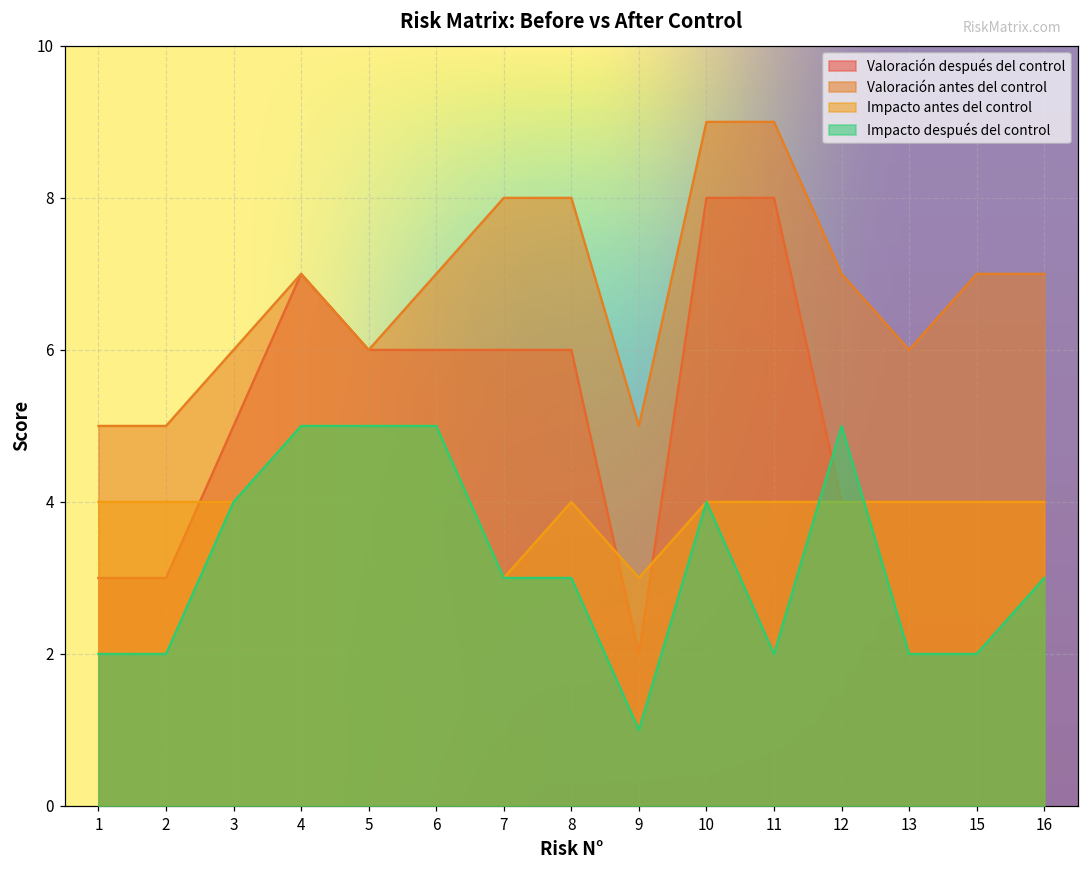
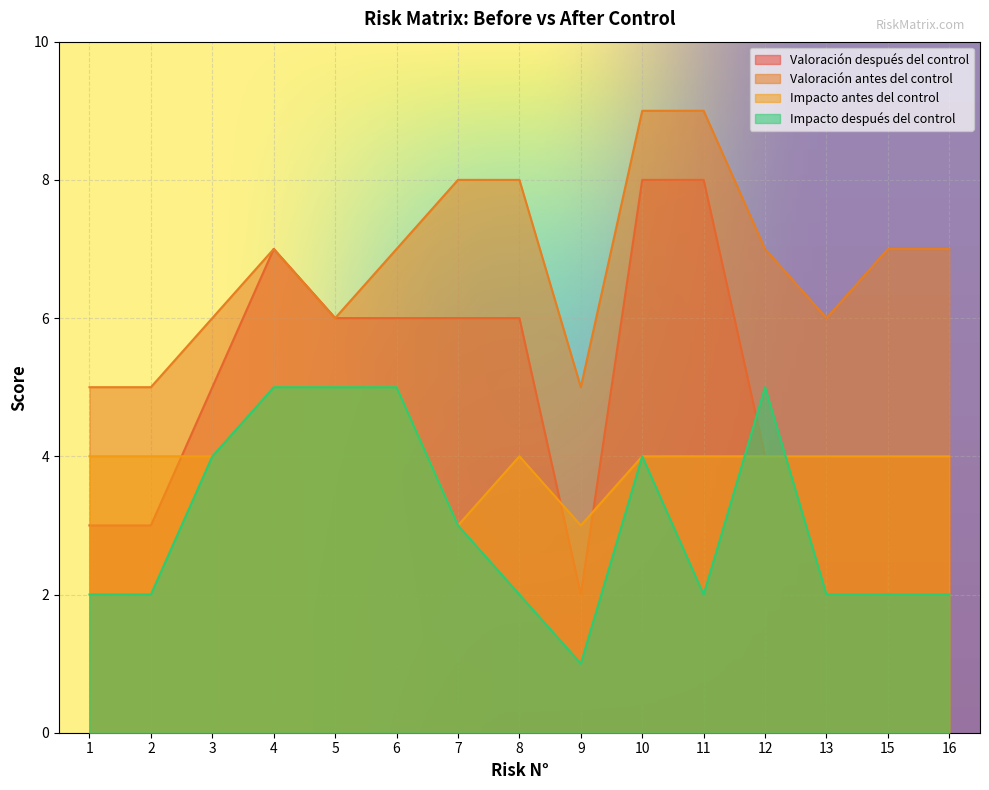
  {
    "Impacto después del control": {
      "1": 2,
      "2": 2,
-     "8": 3,
+     "8": 2,
      "9": 1,
      "11": 2,
      "12": 5,
      "13": 2,
      "15": 2,
-     "16": 3
+     "16": 2
    }
  }
